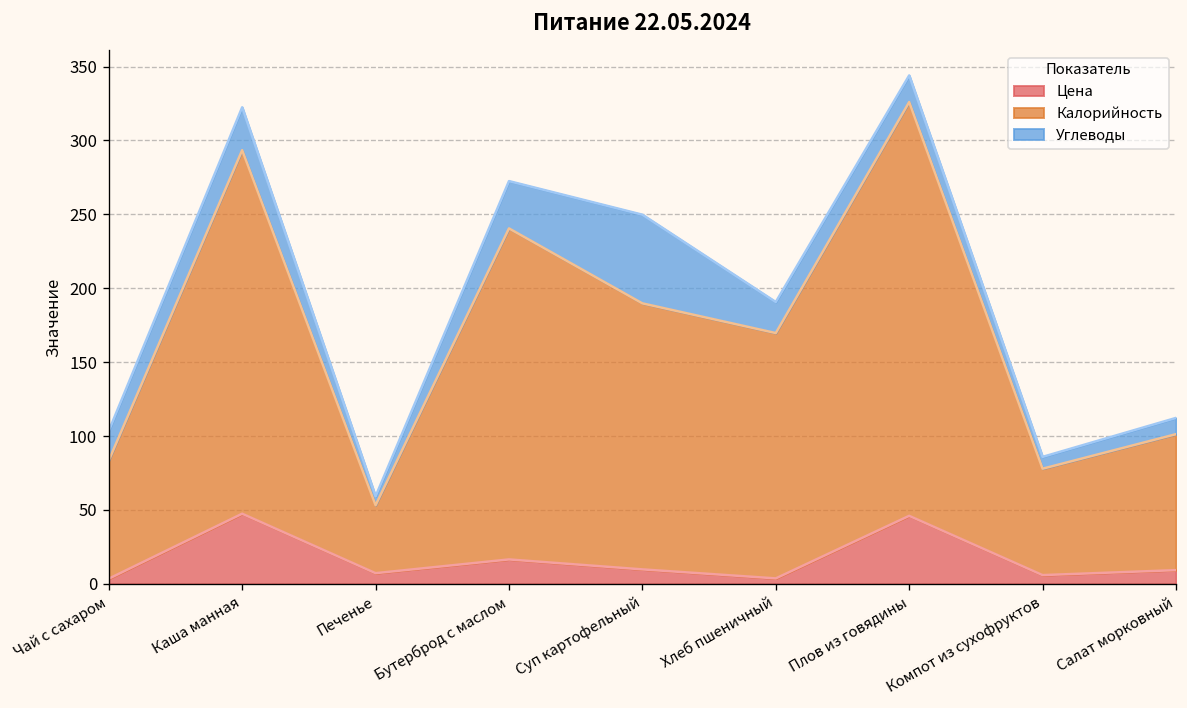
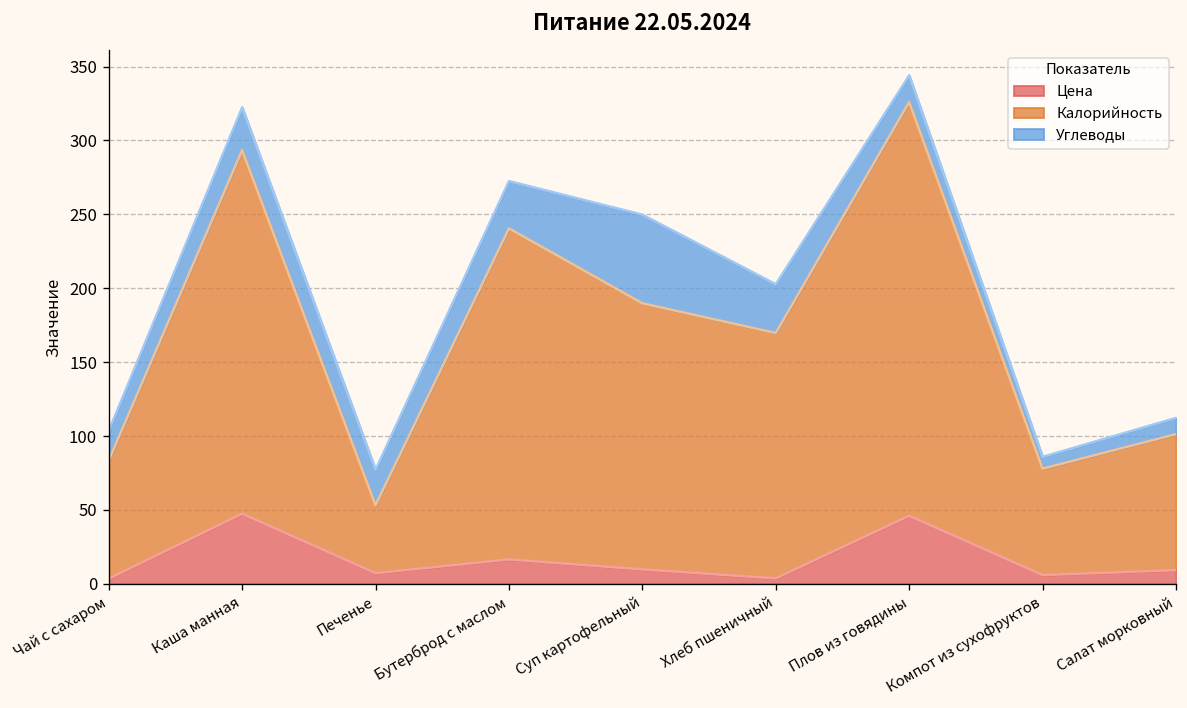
  {
    "Углеводы": {
      "Чай с сахаром": 20,
      "Каша манная": 29,
-     "Печенье": 6,
+     "Печенье": 24,
      "Бутерброд с маслом": 32,
      "Суп картофельный": 60,
-     "Хлеб пшеничный": 21,
+     "Хлеб пшеничный": 33,
      "Плов из говядины": 18,
      "Компот из сухофруктов": 8,
      "Салат морковный": 11
    }
  }
